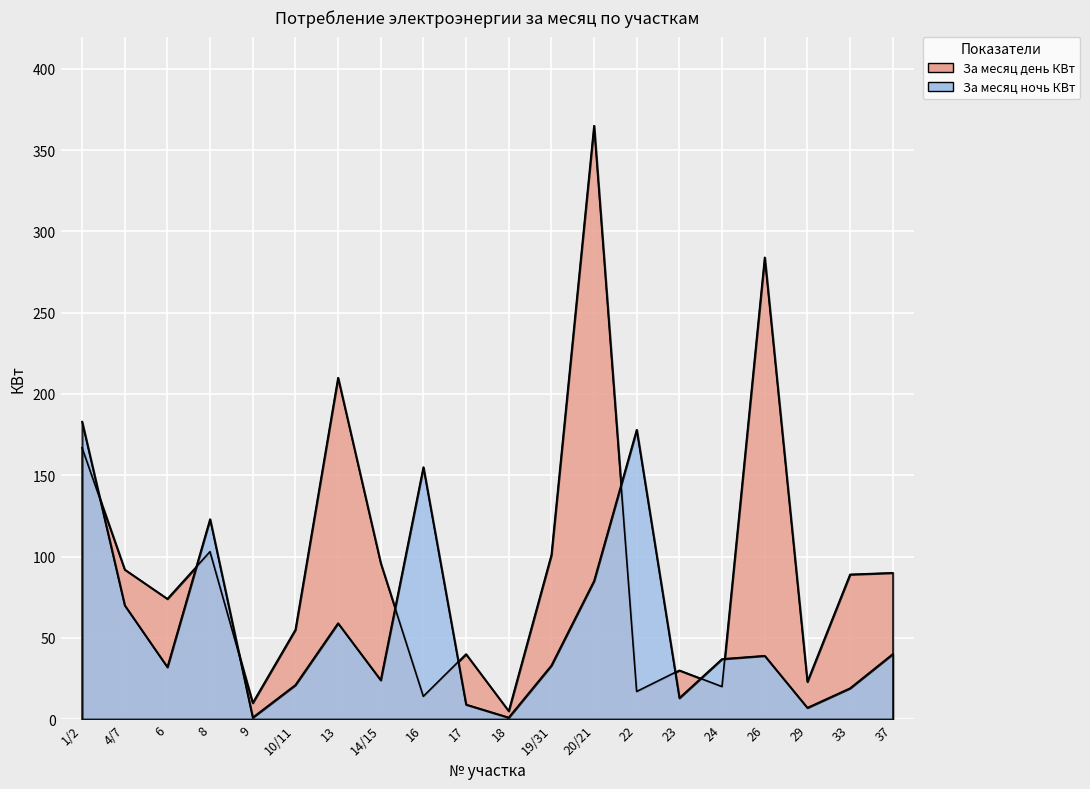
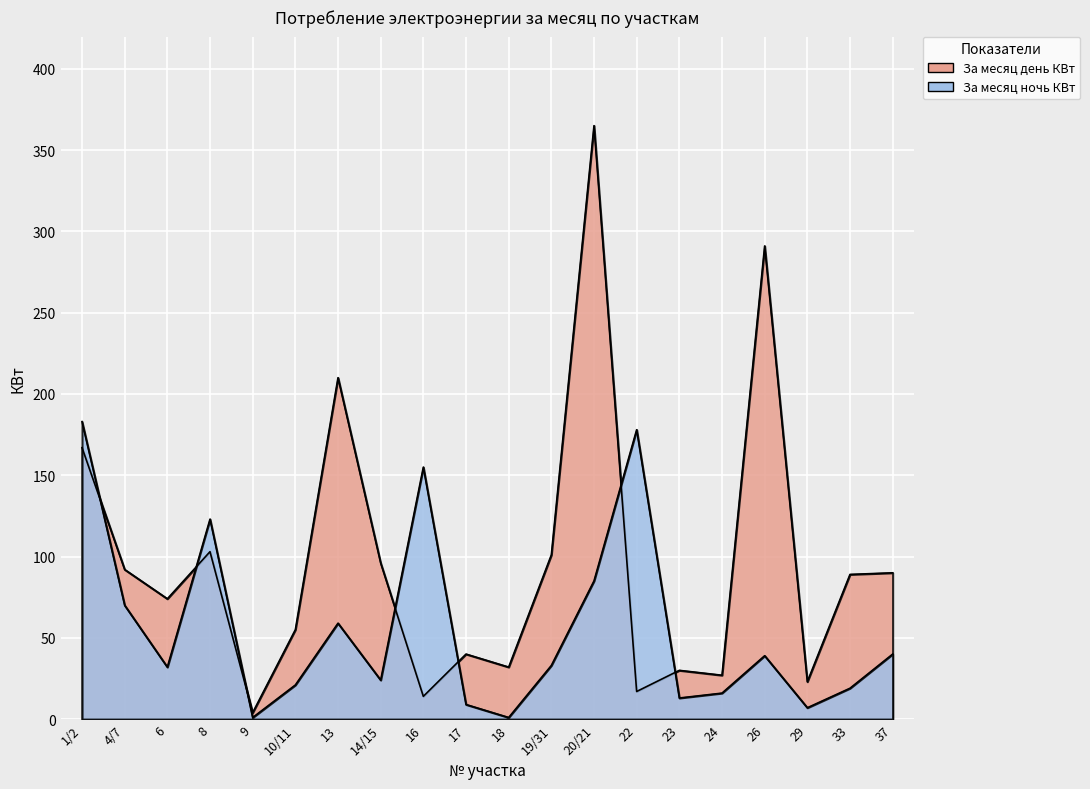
  {
    "За месяц день КВт": {
      "1/2": 167,
      "4/7": 92,
      "6": 74,
      "8": 103,
-     "9": 10,
+     "9": 4,
      "10/11": 55,
      "13": 210,
      "14/15": 96,
      "16": 14,
      "17": 40,
-     "18": 5,
+     "18": 32,
      "19/31": 101,
      "20/21": 365,
      "22": 17,
      "23": 30,
-     "24": 20,
-     "26": 284,
+     "24": 27,
+     "26": 291,
      "29": 23,
      "33": 89,
      "37": 90
    },
    "За месяц ночь КВт": {
      "1/2": 183,
      "4/7": 70,
      "6": 32,
      "8": 123,
      "9": 1,
      "10/11": 21,
      "13": 59,
      "14/15": 24,
      "16": 155,
      "17": 9,
      "18": 1,
      "19/31": 33,
      "20/21": 85,
      "22": 178,
      "23": 13,
-     "24": 37,
+     "24": 16,
      "26": 39,
      "29": 7,
      "33": 19,
      "37": 40
    }
  }
